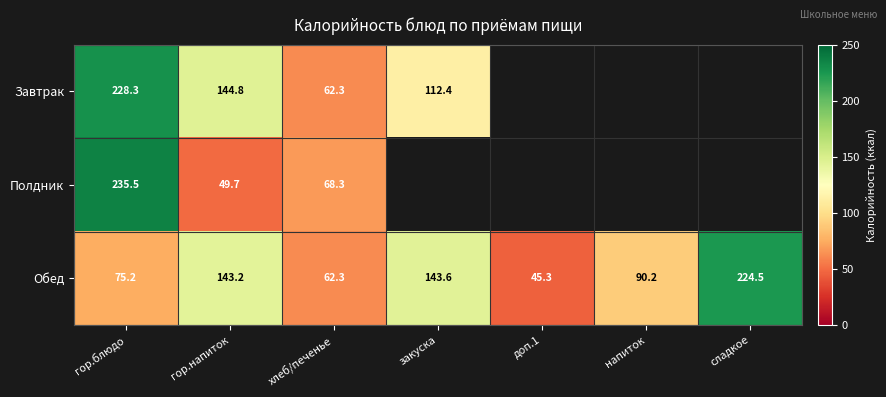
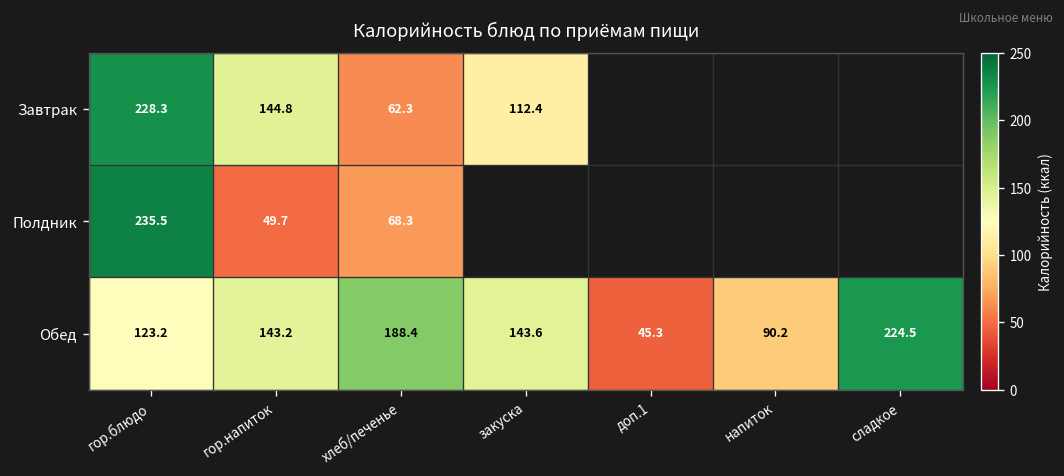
  {
    "Завтрак": {
      "гор.блюдо": 228.3,
      "гор.напиток": 144.8,
      "хлеб/печенье": 62.3,
      "закуска": 112.4
    },
    "Полдник": {
      "гор.блюдо": 235.5,
      "гор.напиток": 49.7,
      "хлеб/печенье": 68.3
    },
    "Обед": {
-     "гор.блюдо": 75.2,
+     "гор.блюдо": 123.2,
      "гор.напиток": 143.2,
-     "хлеб/печенье": 62.3,
+     "хлеб/печенье": 188.4,
      "закуска": 143.6,
      "доп.1": 45.3,
      "напиток": 90.2,
      "сладкое": 224.5
    }
  }
